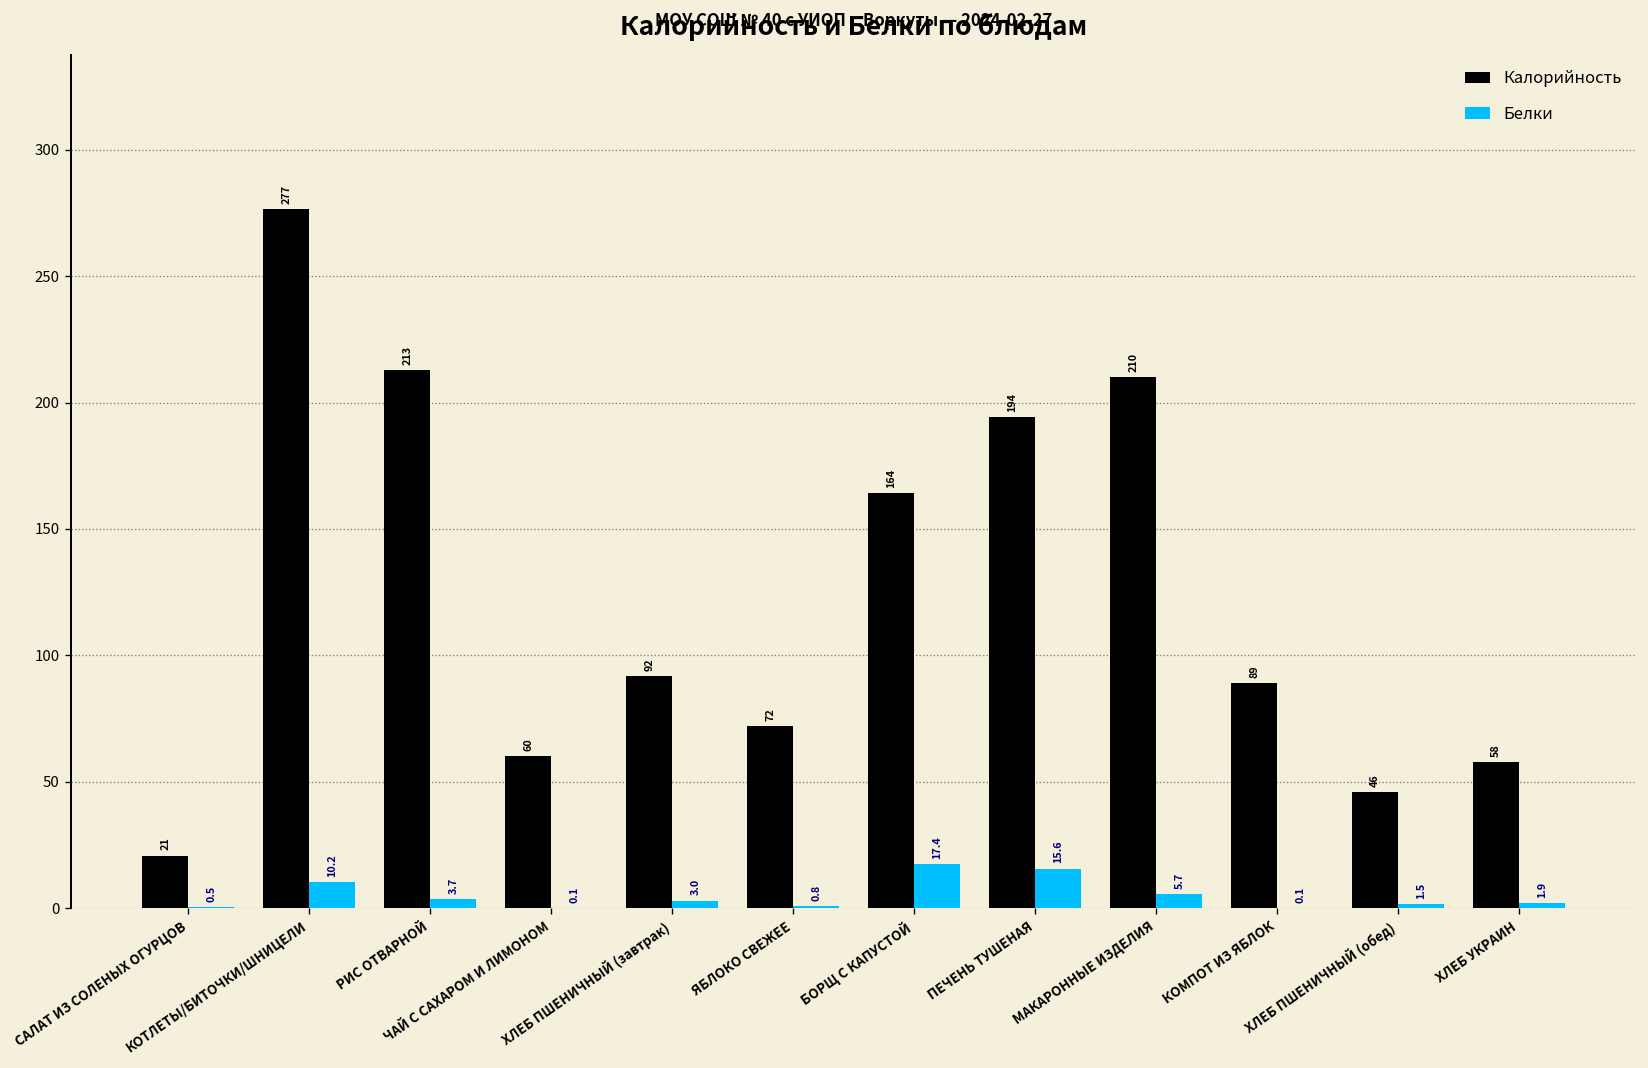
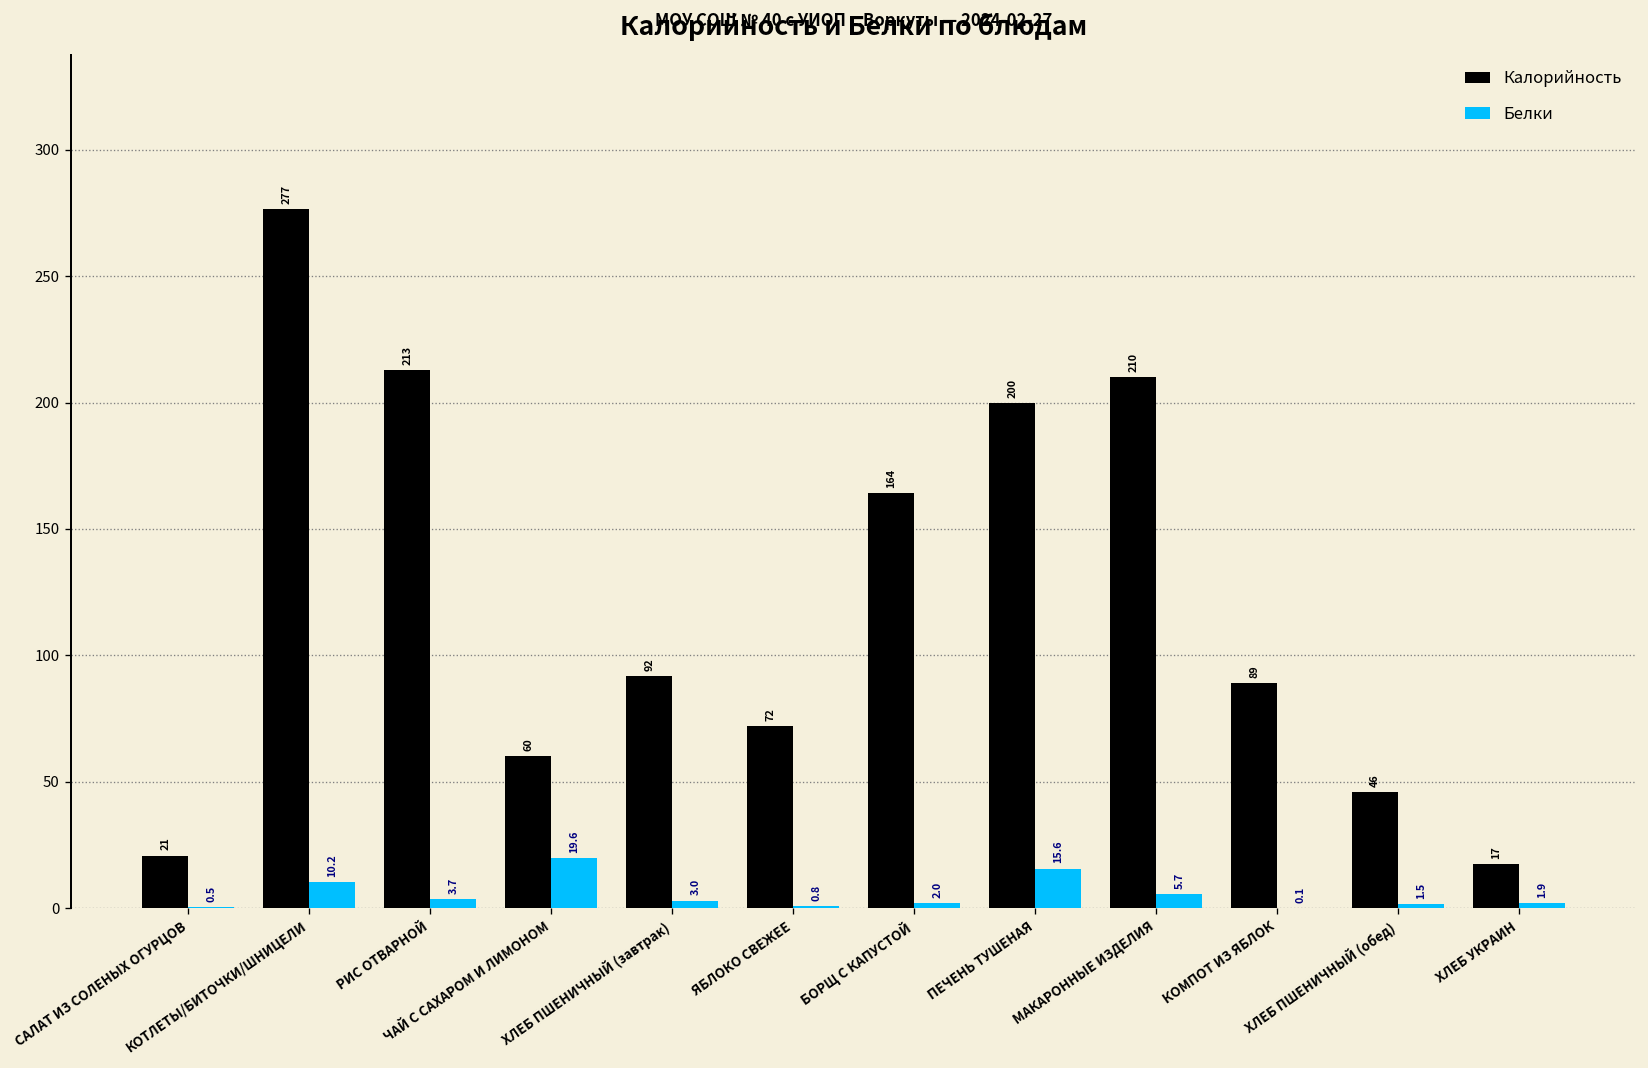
  {
    "Калорийность": {
      "САЛАТ ИЗ СОЛЕНЫХ ОГУРЦОВ": 21,
      "КОТЛЕТЫ/БИТОЧКИ/ШНИЦЕЛИ": 277,
      "РИС ОТВАРНОЙ": 213,
      "ЧАЙ С САХАРОМ И ЛИМОНОМ": 60,
      "ХЛЕБ ПШЕНИЧНЫЙ (завтрак)": 92,
      "ЯБЛОКО СВЕЖЕЕ": 72,
      "БОРЩ С КАПУСТОЙ": 164,
-     "ПЕЧЕНЬ ТУШЕНАЯ": 194,
+     "ПЕЧЕНЬ ТУШЕНАЯ": 200,
      "МАКАРОННЫЕ ИЗДЕЛИЯ": 210,
      "КОМПОТ ИЗ ЯБЛОК": 89,
      "ХЛЕБ ПШЕНИЧНЫЙ (обед)": 46,
-     "ХЛЕБ УКРАИН": 58
+     "ХЛЕБ УКРАИН": 17
    },
    "Белки": {
      "САЛАТ ИЗ СОЛЕНЫХ ОГУРЦОВ": 0.5,
      "КОТЛЕТЫ/БИТОЧКИ/ШНИЦЕЛИ": 10.2,
      "РИС ОТВАРНОЙ": 3.7,
-     "ЧАЙ С САХАРОМ И ЛИМОНОМ": 0.1,
+     "ЧАЙ С САХАРОМ И ЛИМОНОМ": 19.6,
      "ХЛЕБ ПШЕНИЧНЫЙ (завтрак)": 3.0,
      "ЯБЛОКО СВЕЖЕЕ": 0.8,
-     "БОРЩ С КАПУСТОЙ": 17.4,
+     "БОРЩ С КАПУСТОЙ": 2.0,
      "ПЕЧЕНЬ ТУШЕНАЯ": 15.6,
      "МАКАРОННЫЕ ИЗДЕЛИЯ": 5.7,
      "КОМПОТ ИЗ ЯБЛОК": 0.1,
      "ХЛЕБ ПШЕНИЧНЫЙ (обед)": 1.5,
      "ХЛЕБ УКРАИН": 1.9
    }
  }
